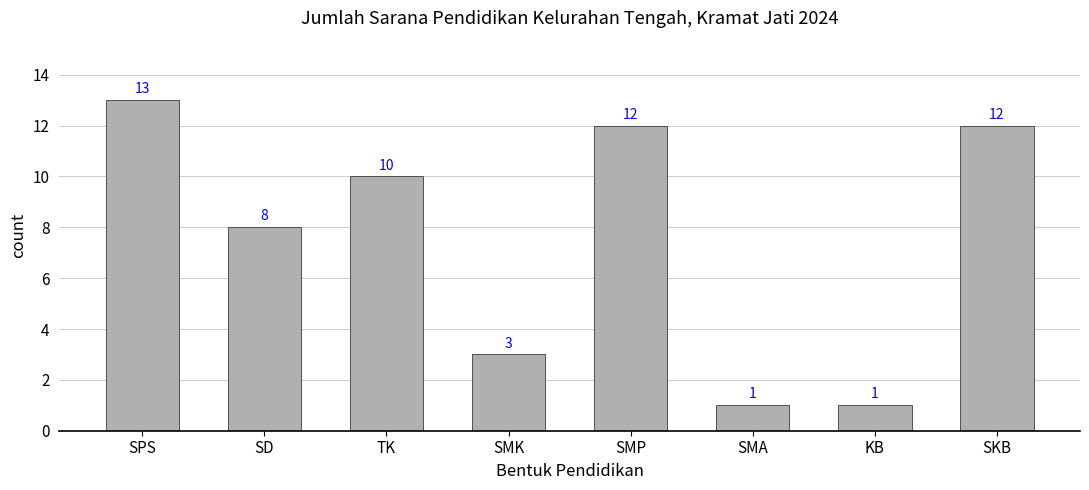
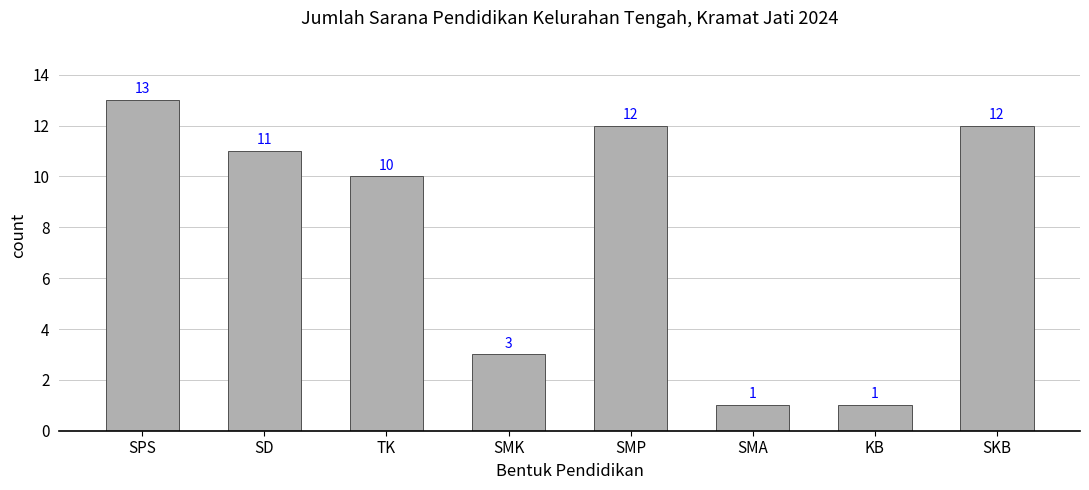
  {
    "SPS": 13,
-   "SD": 8,
+   "SD": 11,
    "TK": 10,
    "SMK": 3,
    "SMP": 12,
    "SMA": 1,
    "KB": 1,
    "SKB": 12
  }
